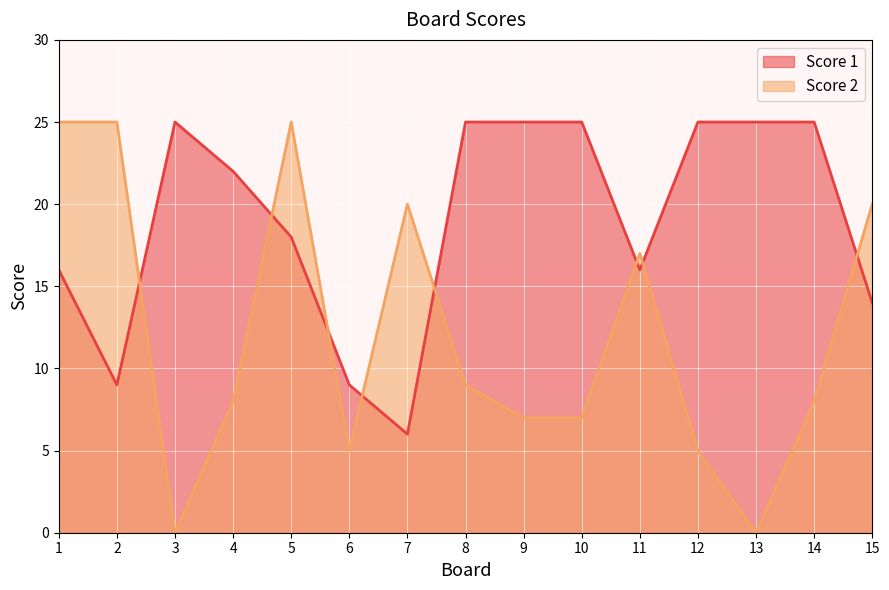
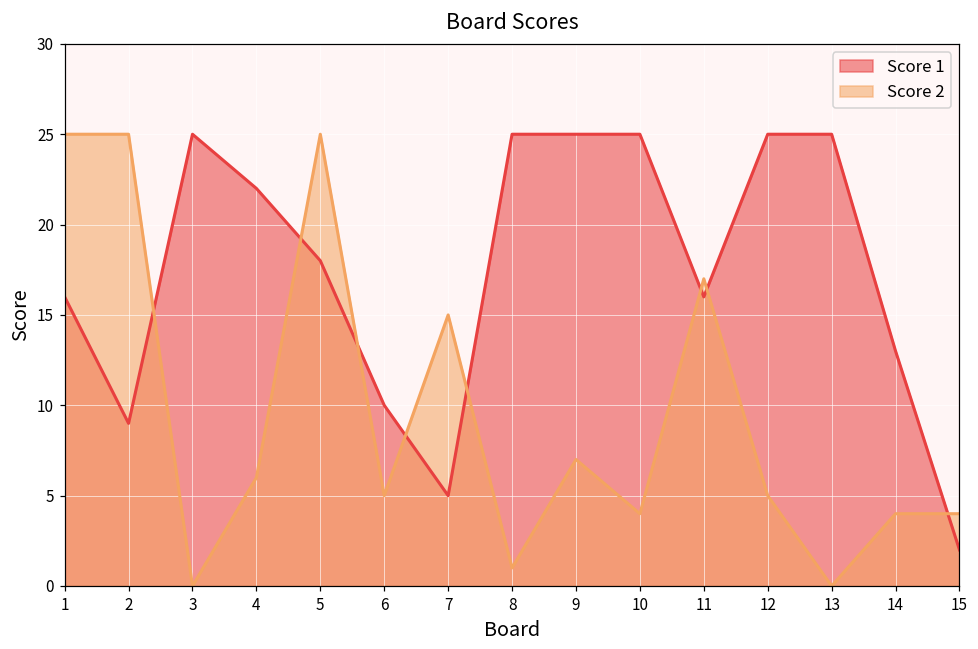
  {
    "Score 1": {
      "1": 16,
      "2": 9,
      "3": 25,
      "4": 22,
      "5": 18,
-     "6": 9,
-     "7": 6,
+     "6": 10,
+     "7": 5,
      "8": 25,
      "9": 25,
      "10": 25,
      "11": 16,
      "12": 25,
      "13": 25,
-     "14": 25,
-     "15": 14
+     "14": 13,
+     "15": 2
    },
    "Score 2": {
      "1": 25,
      "2": 25,
      "3": 0,
-     "4": 8,
+     "4": 6,
      "5": 25,
      "6": 5,
-     "7": 20,
-     "8": 9,
+     "7": 15,
+     "8": 1,
      "9": 7,
-     "10": 7,
+     "10": 4,
      "11": 17,
      "12": 5,
      "13": 0,
-     "14": 8,
-     "15": 20
+     "14": 4,
+     "15": 4
    }
  }
